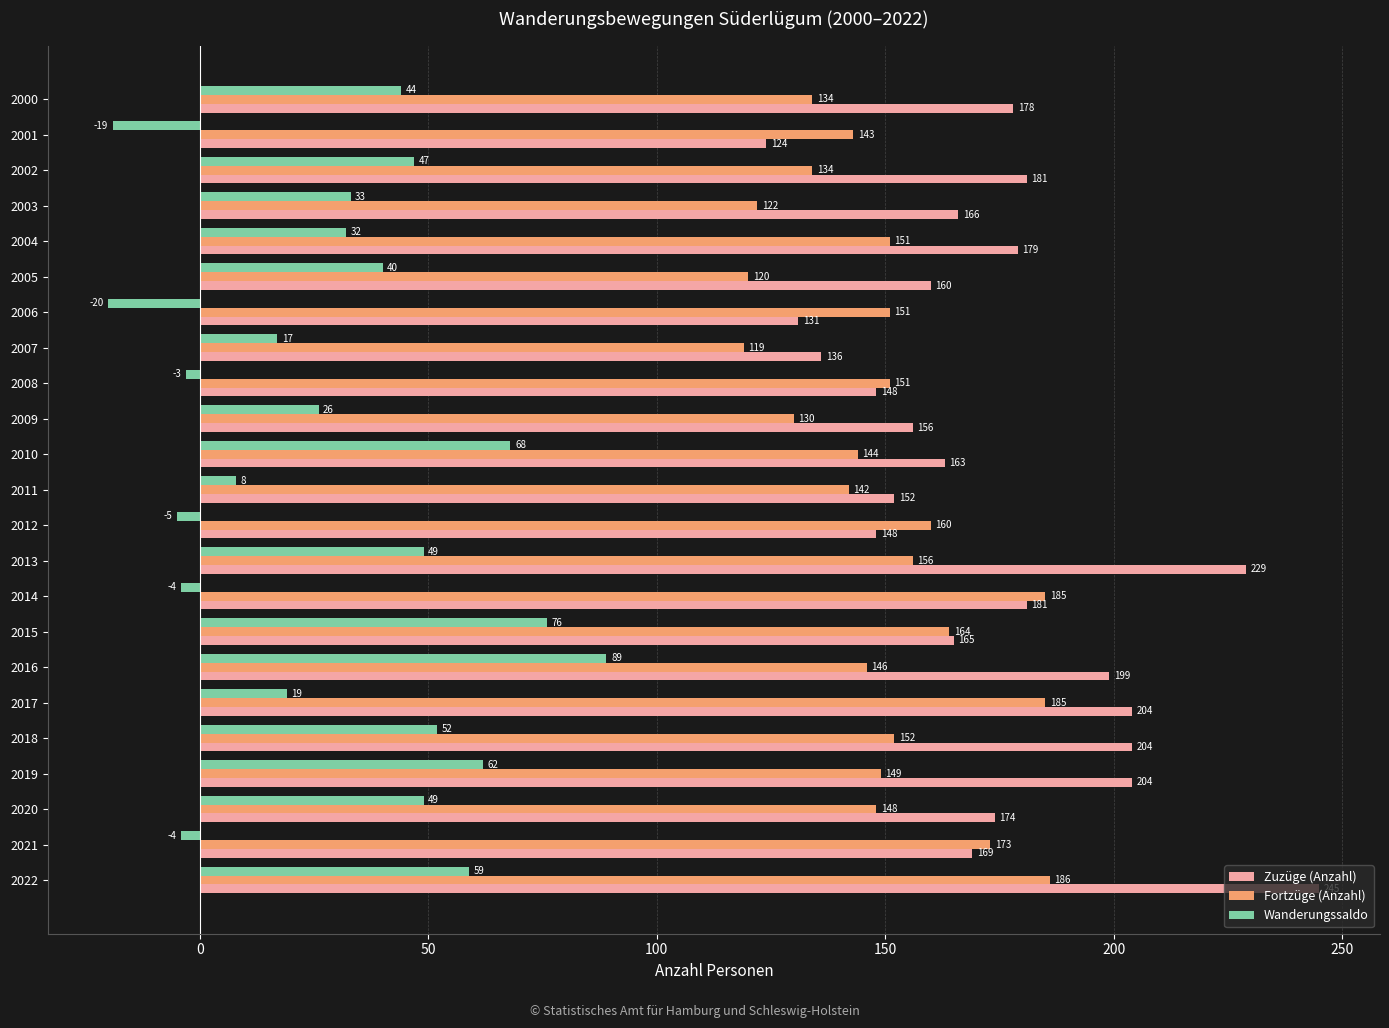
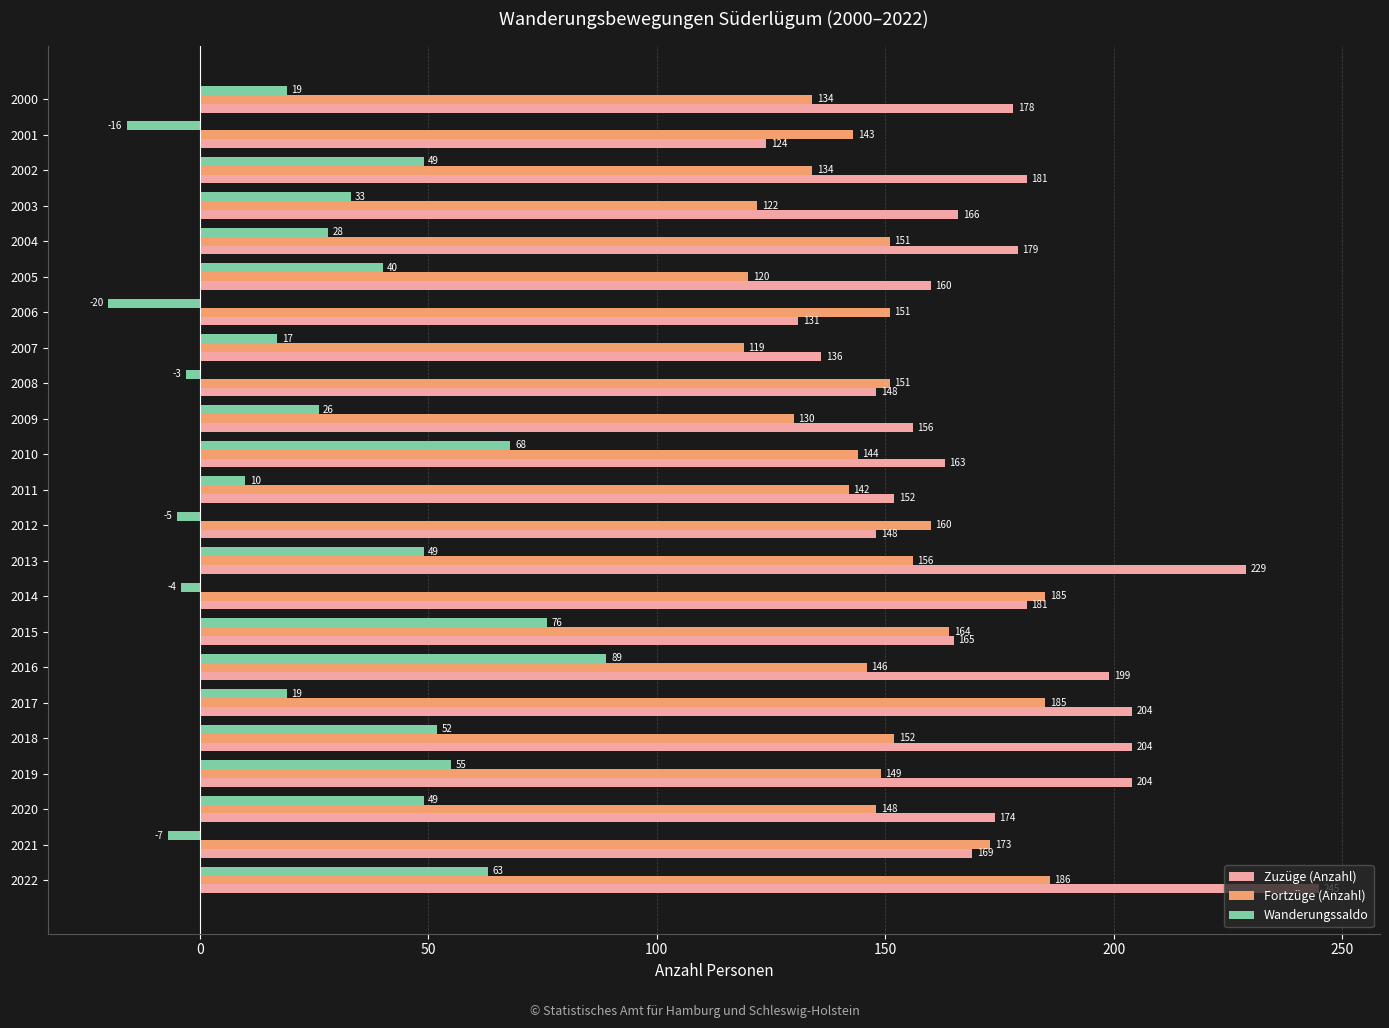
  {
    "Wanderungssaldo": {
-     "2000": 44,
-     "2001": -19,
-     "2002": 47,
+     "2000": 19,
+     "2001": -16,
+     "2002": 49,
      "2003": 33,
-     "2004": 32,
+     "2004": 28,
      "2005": 40,
      "2006": -20,
      "2007": 17,
      "2008": -3,
      "2009": 26,
      "2010": 68,
-     "2011": 8,
+     "2011": 10,
      "2012": -5,
      "2013": 49,
      "2014": -4,
      "2015": 76,
      "2016": 89,
      "2017": 19,
      "2018": 52,
-     "2019": 62,
+     "2019": 55,
      "2020": 49,
-     "2021": -4,
-     "2022": 59
+     "2021": -7,
+     "2022": 63
    }
  }
